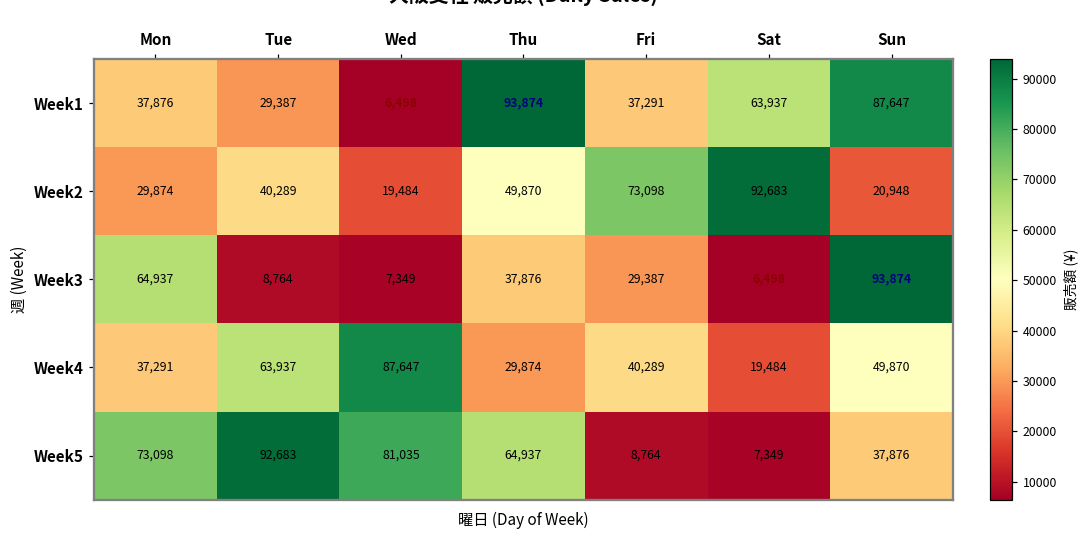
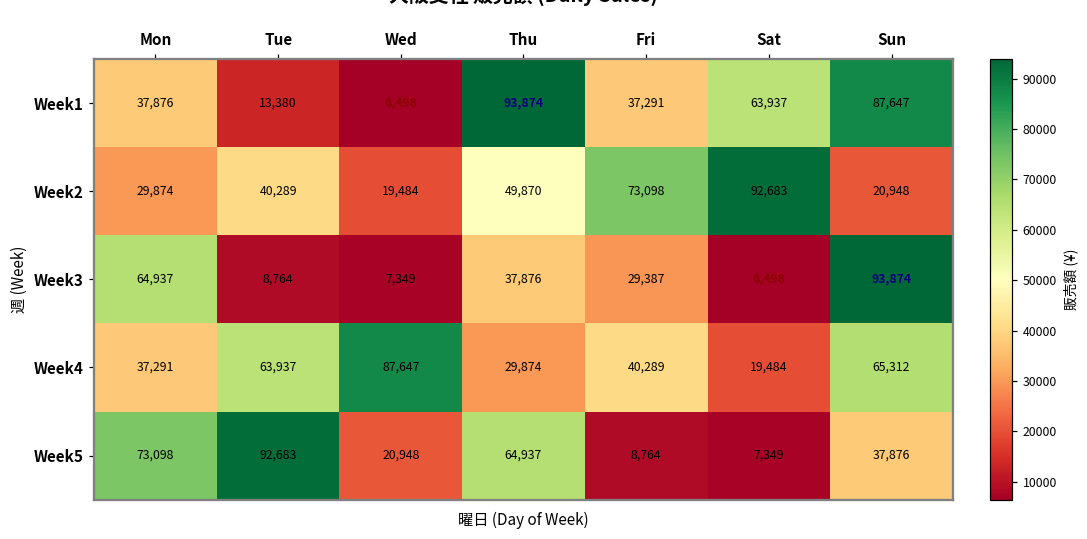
  {
    "Week1": {
      "Mon": "37,876",
-     "Tue": "29,387",
+     "Tue": "13,380",
      "Thu": "93,874",
      "Fri": "37,291",
      "Sat": "63,937",
      "Sun": "87,647"
    },
    "Week2": {
      "Mon": "29,874",
      "Tue": "40,289",
      "Wed": "19,484",
      "Thu": "49,870",
      "Fri": "73,098",
      "Sat": "92,683",
      "Sun": "20,948"
    },
    "Week3": {
      "Mon": "64,937",
      "Tue": "8,764",
      "Wed": "7,349",
      "Thu": "37,876",
      "Fri": "29,387",
      "Sun": "93,874"
    },
    "Week4": {
      "Mon": "37,291",
      "Tue": "63,937",
      "Wed": "87,647",
      "Thu": "29,874",
      "Fri": "40,289",
      "Sat": "19,484",
-     "Sun": "49,870"
+     "Sun": "65,312"
    },
    "Week5": {
      "Mon": "73,098",
      "Tue": "92,683",
-     "Wed": "81,035",
+     "Wed": "20,948",
      "Thu": "64,937",
      "Fri": "8,764",
      "Sat": "7,349",
      "Sun": "37,876"
    }
  }
